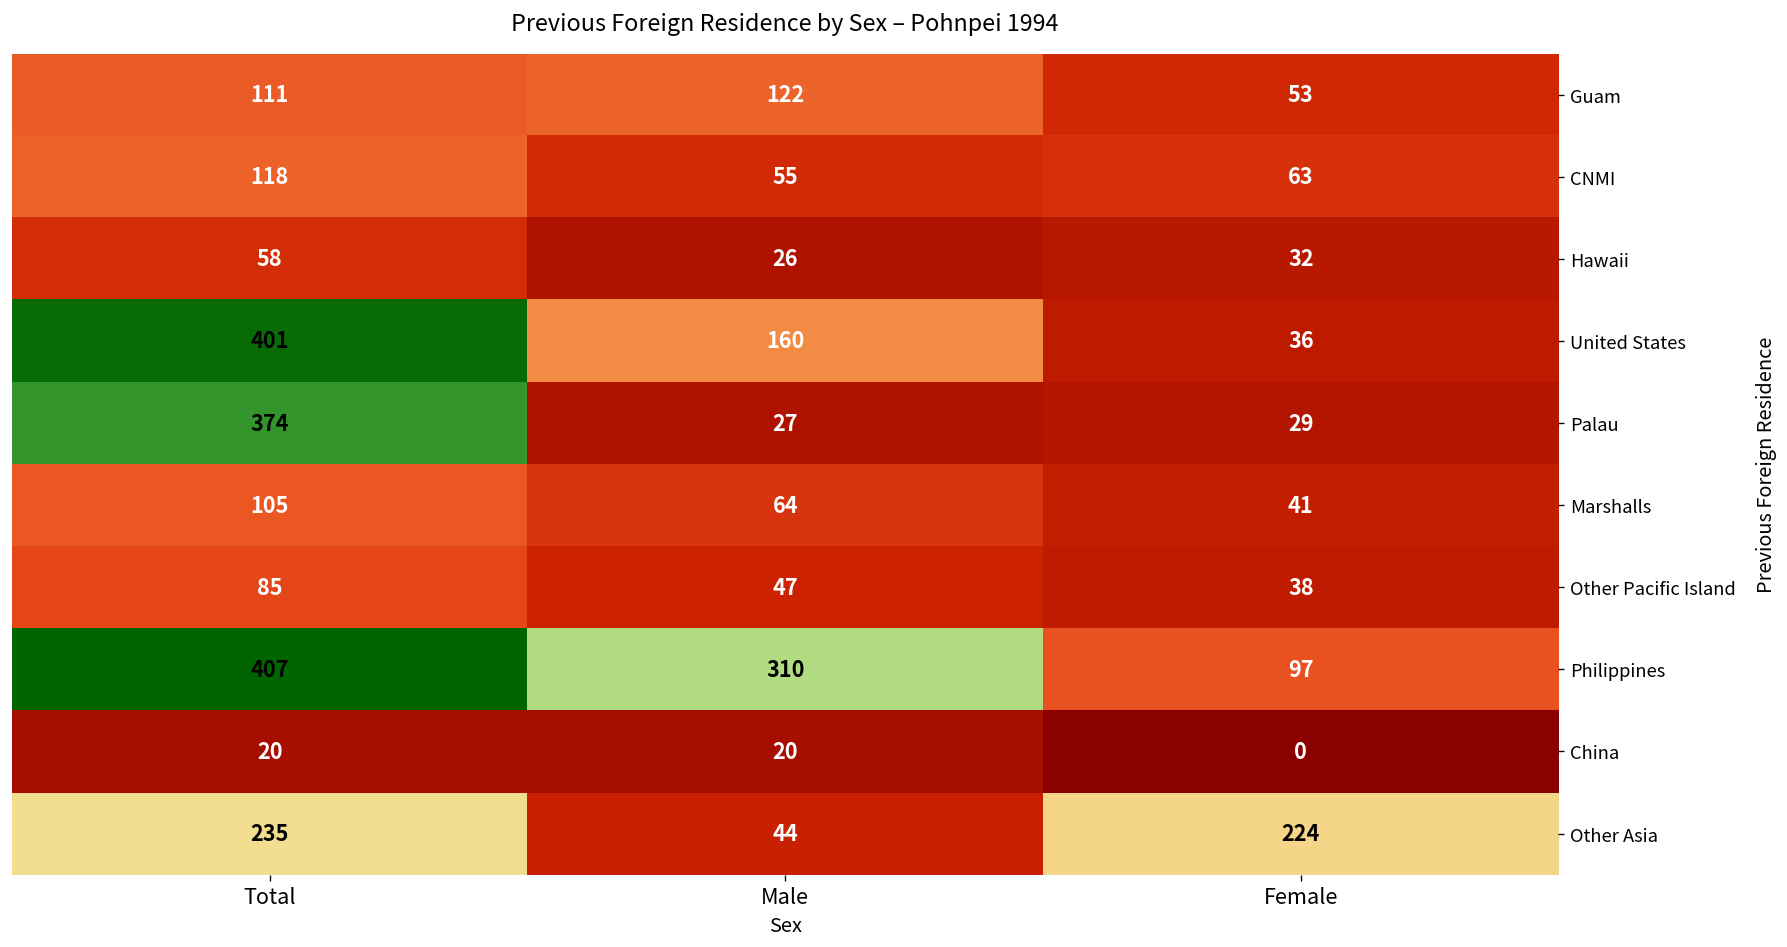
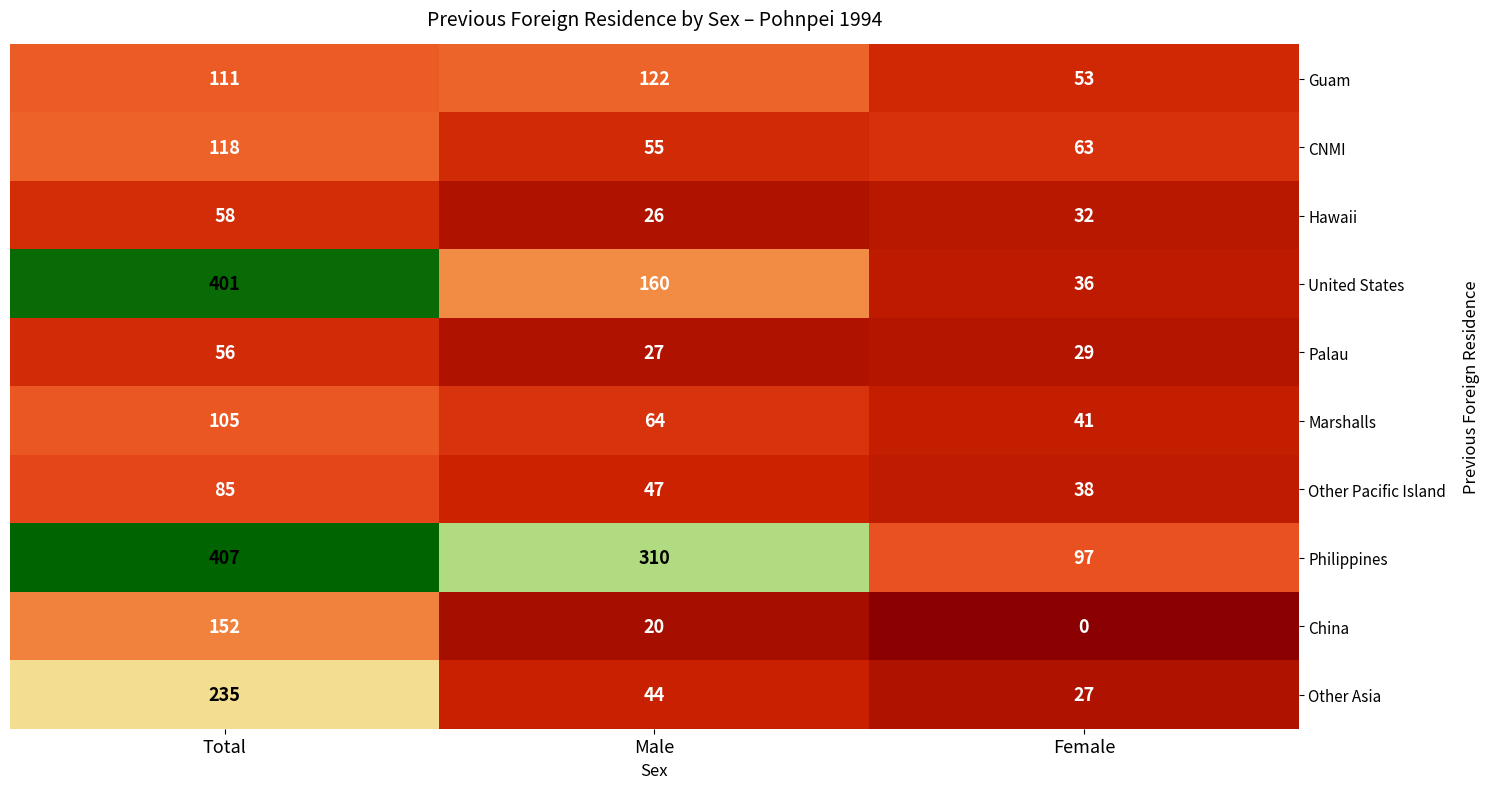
  {
    "Guam": {
      "Total": 111,
      "Male": 122,
      "Female": 53
    },
    "CNMI": {
      "Total": 118,
      "Male": 55,
      "Female": 63
    },
    "Hawaii": {
      "Total": 58,
      "Male": 26,
      "Female": 32
    },
    "United States": {
      "Total": 401,
      "Male": 160,
      "Female": 36
    },
    "Palau": {
-     "Total": 374,
+     "Total": 56,
      "Male": 27,
      "Female": 29
    },
    "Marshalls": {
      "Total": 105,
      "Male": 64,
      "Female": 41
    },
    "Other Pacific Island": {
      "Total": 85,
      "Male": 47,
      "Female": 38
    },
    "Philippines": {
      "Total": 407,
      "Male": 310,
      "Female": 97
    },
    "China": {
-     "Total": 20,
+     "Total": 152,
      "Male": 20,
      "Female": 0
    },
    "Other Asia": {
      "Total": 235,
      "Male": 44,
-     "Female": 224
+     "Female": 27
    }
  }
